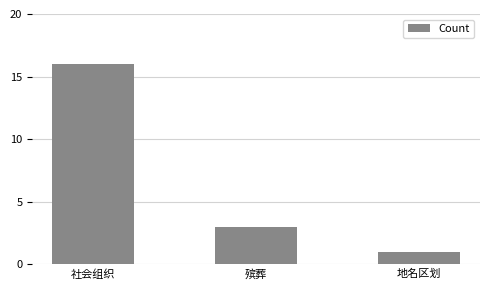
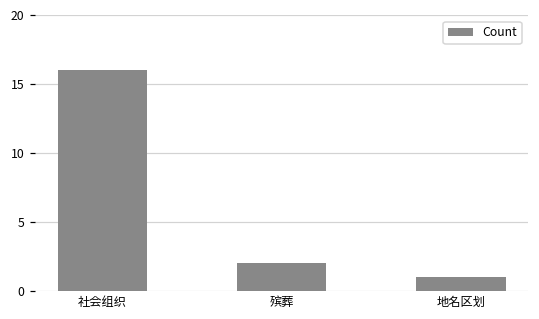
  {
    "社会组织": 16,
-   "殡葬": 3,
+   "殡葬": 2,
    "地名区划": 1
  }
